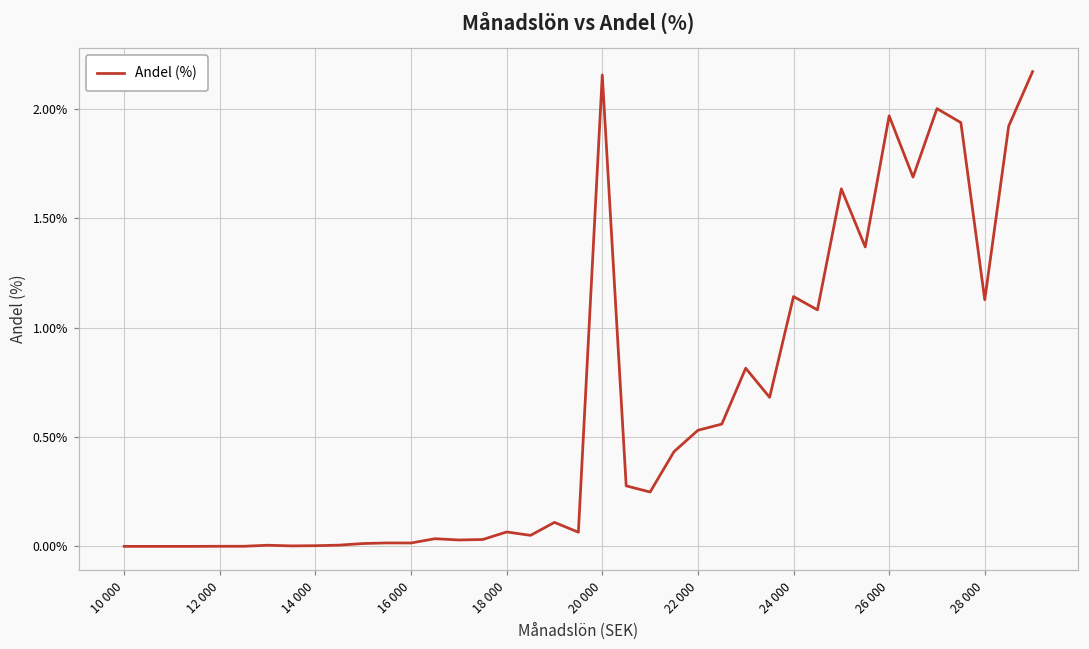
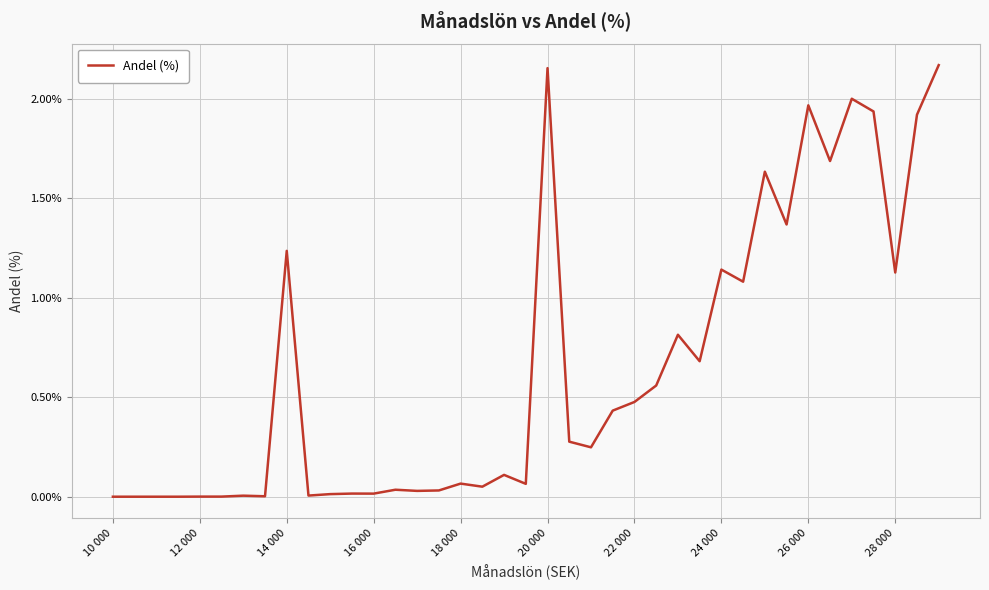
  {
    "10 000": "0.00%",
    "12 000": "0.00%",
-   "14 000": "0.00%",
+   "14 000": "1.24%",
    "16 000": "0.02%",
    "18 000": "0.07%",
    "20 000": "2.16%",
-   "22 000": "0.53%",
+   "22 000": "0.48%",
    "24 000": "1.14%",
    "26 000": "1.97%",
    "28 000": "1.13%"
  }
